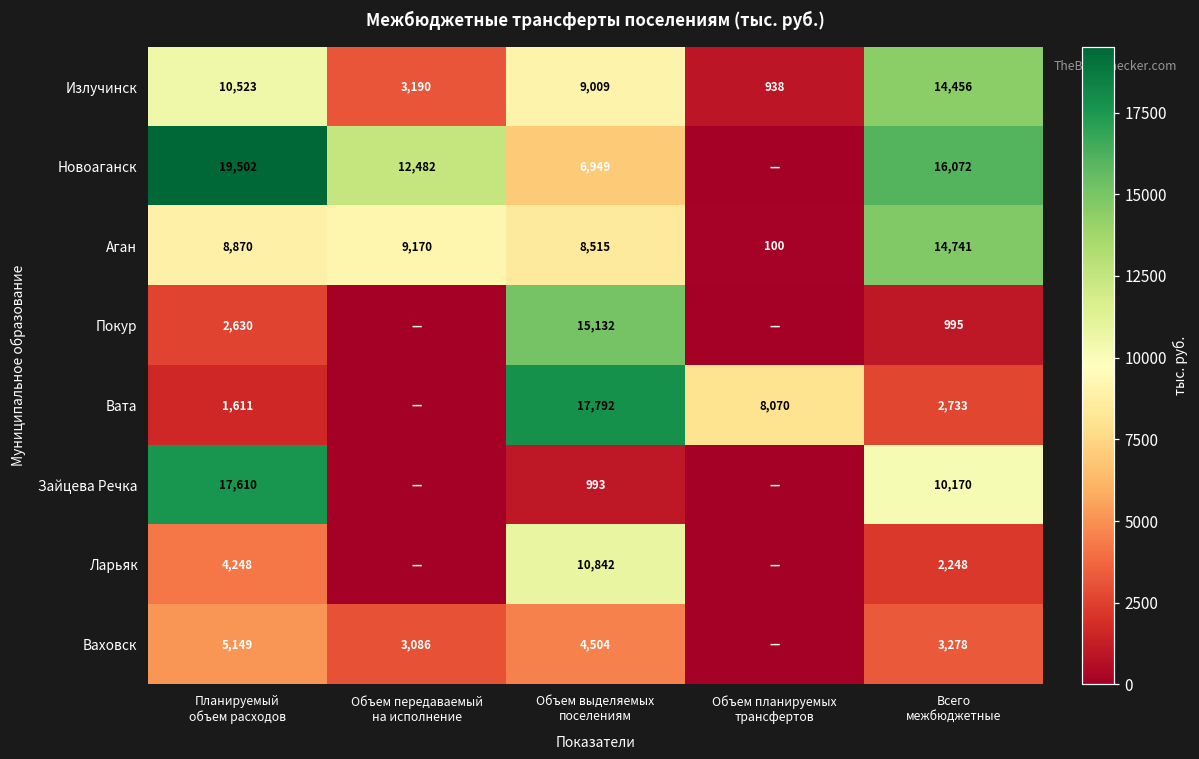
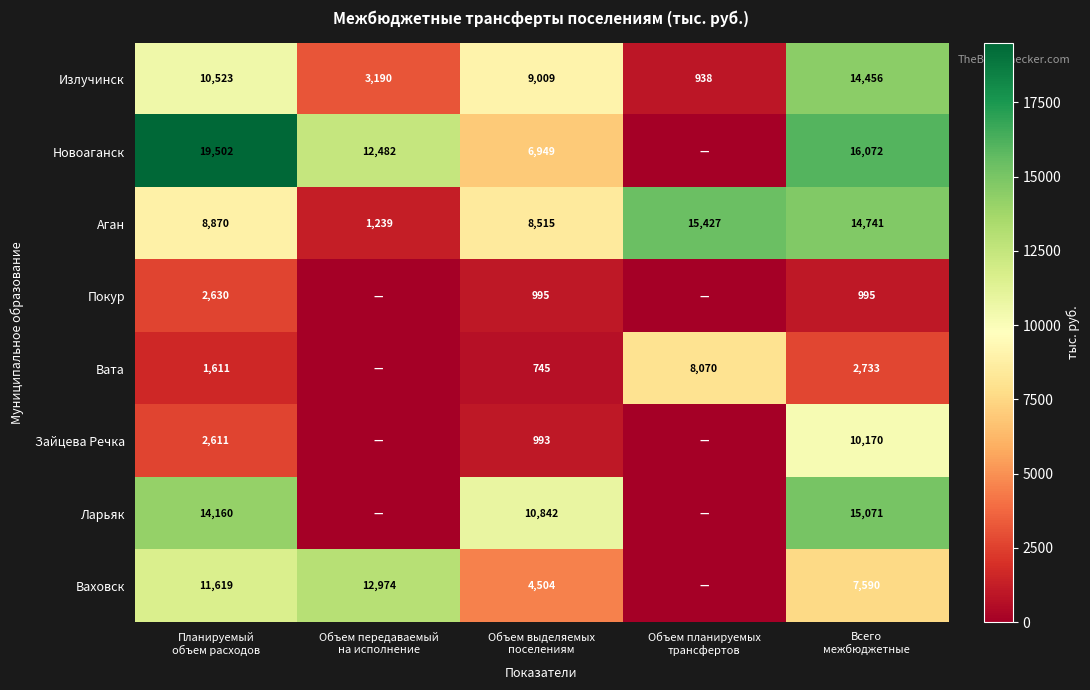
  {
    "Излучинск": {
      "Планируемый объем расходов": "10,523",
      "Объем передаваемый на исполнение": "3,190",
      "Объем выделяемых поселениям": "9,009",
      "Объем планируемых трансфертов": "938",
      "Всего межбюджетные": "14,456"
    },
    "Новоаганск": {
      "Планируемый объем расходов": "19,502",
      "Объем передаваемый на исполнение": "12,482",
      "Объем выделяемых поселениям": "6,949",
      "Всего межбюджетные": "16,072"
    },
    "Аган": {
      "Планируемый объем расходов": "8,870",
-     "Объем передаваемый на исполнение": "9,170",
+     "Объем передаваемый на исполнение": "1,239",
      "Объем выделяемых поселениям": "8,515",
-     "Объем планируемых трансфертов": "100",
+     "Объем планируемых трансфертов": "15,427",
      "Всего межбюджетные": "14,741"
    },
    "Покур": {
      "Планируемый объем расходов": "2,630",
-     "Объем выделяемых поселениям": "15,132",
+     "Объем выделяемых поселениям": "995",
      "Всего межбюджетные": "995"
    },
    "Вата": {
      "Планируемый объем расходов": "1,611",
-     "Объем выделяемых поселениям": "17,792",
+     "Объем выделяемых поселениям": "745",
      "Объем планируемых трансфертов": "8,070",
      "Всего межбюджетные": "2,733"
    },
    "Зайцева Речка": {
-     "Планируемый объем расходов": "17,610",
+     "Планируемый объем расходов": "2,611",
      "Объем выделяемых поселениям": "993",
      "Всего межбюджетные": "10,170"
    },
    "Ларьяк": {
-     "Планируемый объем расходов": "4,248",
+     "Планируемый объем расходов": "14,160",
      "Объем выделяемых поселениям": "10,842",
-     "Всего межбюджетные": "2,248"
+     "Всего межбюджетные": "15,071"
    },
    "Ваховск": {
-     "Планируемый объем расходов": "5,149",
-     "Объем передаваемый на исполнение": "3,086",
+     "Планируемый объем расходов": "11,619",
+     "Объем передаваемый на исполнение": "12,974",
      "Объем выделяемых поселениям": "4,504",
-     "Всего межбюджетные": "3,278"
+     "Всего межбюджетные": "7,590"
    }
  }
